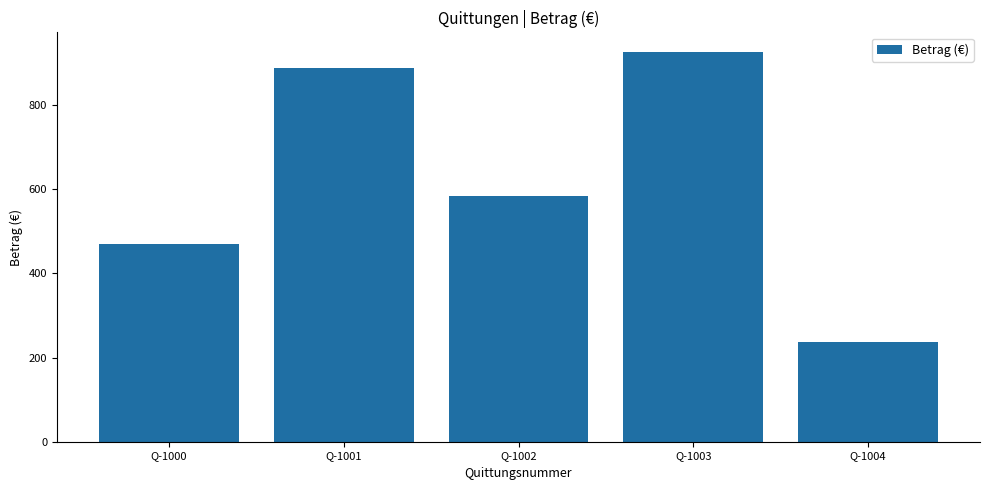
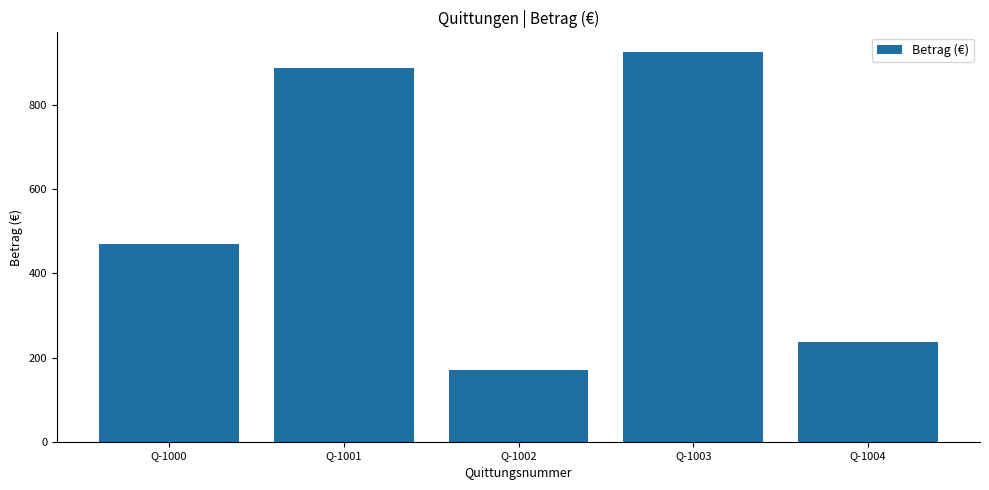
  {
    "Q-1000": 470,
    "Q-1001": 890,
-   "Q-1002": 580,
+   "Q-1002": 170,
    "Q-1003": 930,
    "Q-1004": 240
  }
